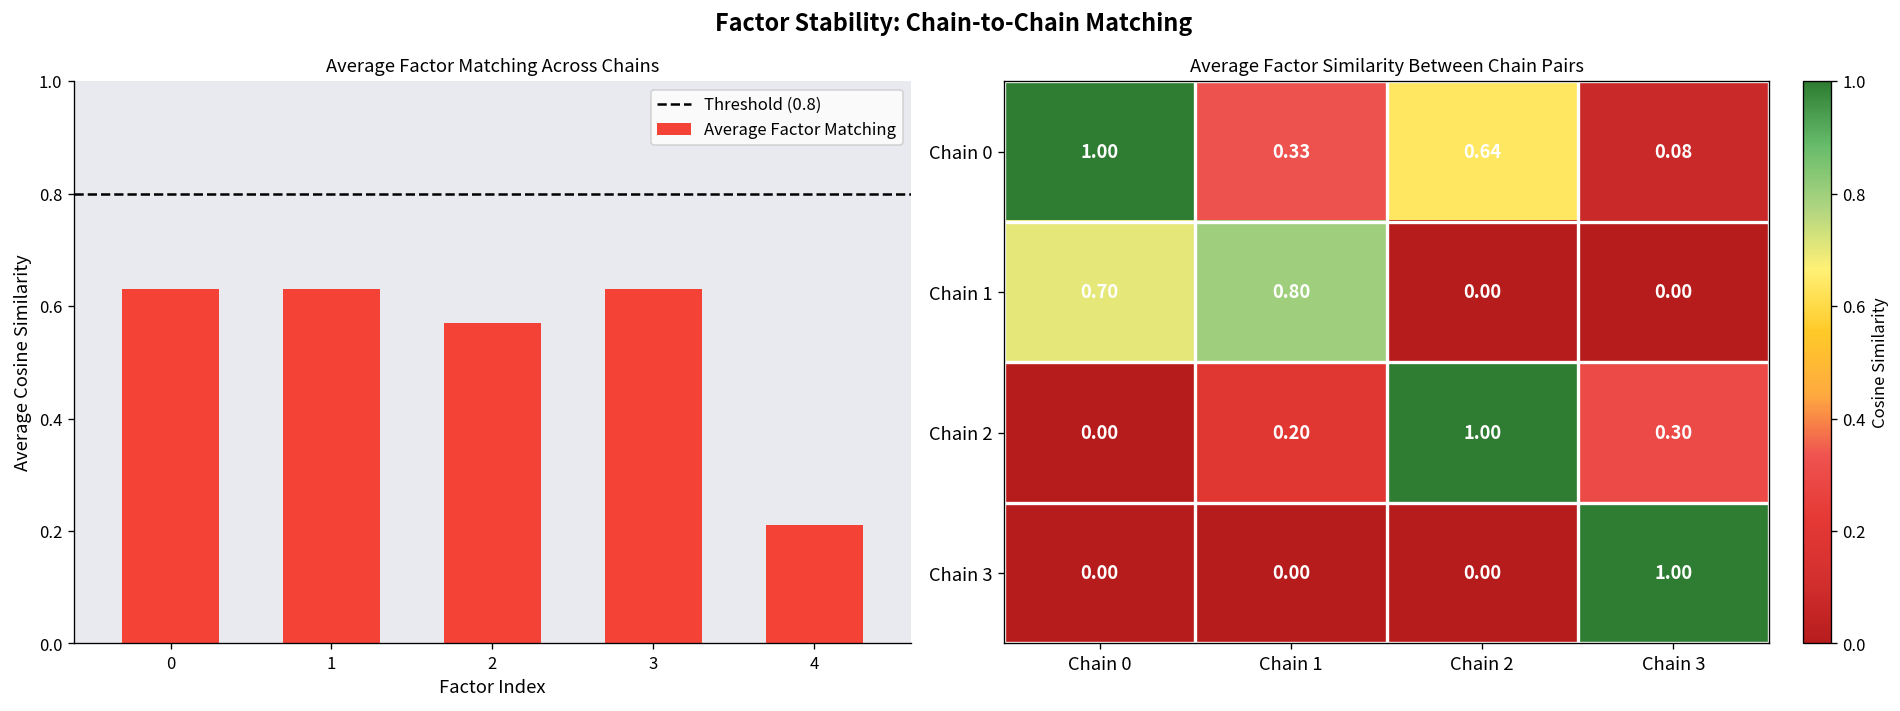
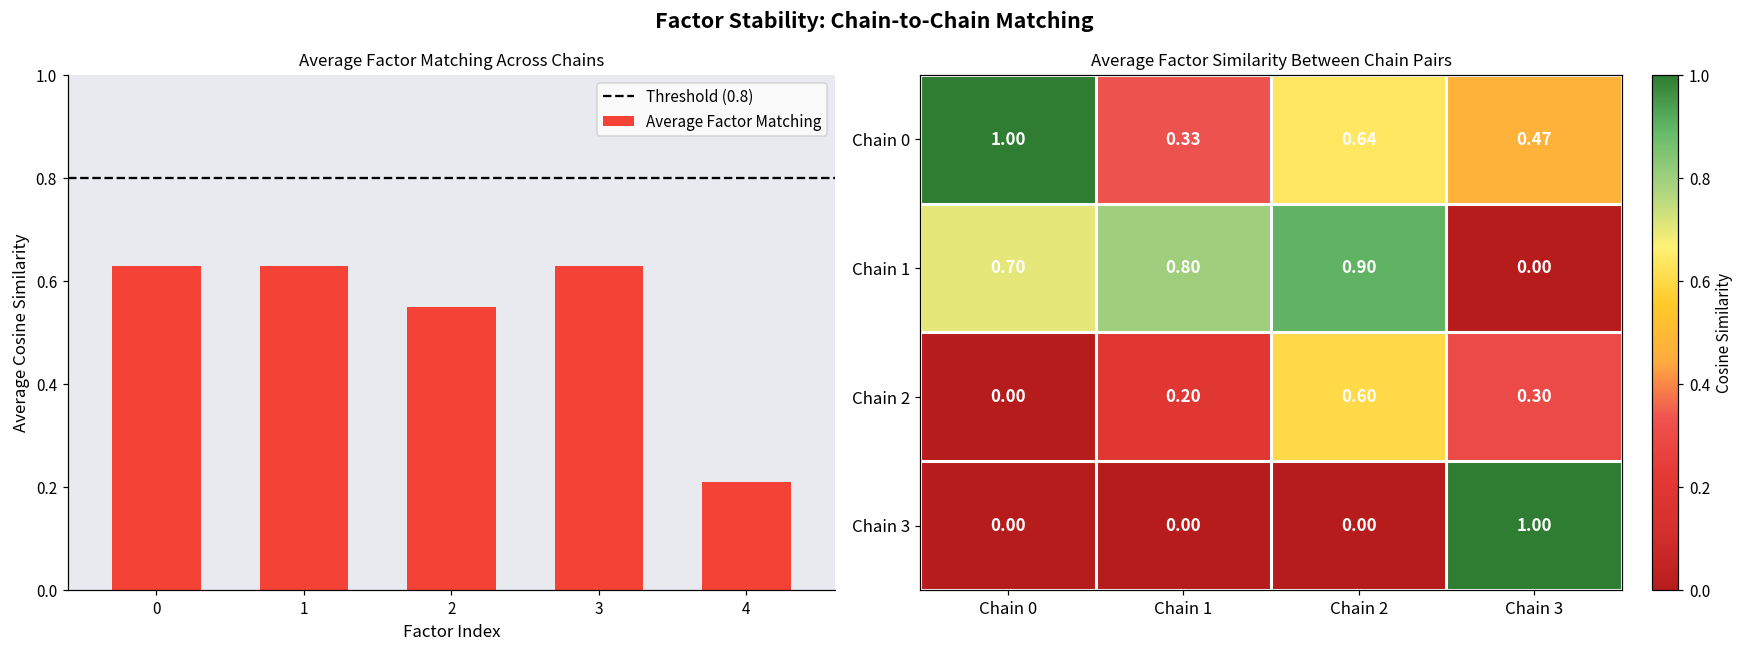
  {
    "Average Factor Matching Across Chains": {
      "0": 0.63,
      "1": 0.63,
-     "2": 0.57,
+     "2": 0.55,
      "3": 0.63,
      "4": 0.21
    },
    "Average Factor Similarity Between Chain Pairs": {
      "Chain 0": {
        "Chain 0": 1.00,
        "Chain 1": 0.33,
        "Chain 2": 0.64,
-       "Chain 3": 0.08
+       "Chain 3": 0.47
      },
      "Chain 1": {
        "Chain 0": 0.70,
        "Chain 1": 0.80,
-       "Chain 2": 0.00,
+       "Chain 2": 0.90,
        "Chain 3": 0.00
      },
      "Chain 2": {
        "Chain 0": 0.00,
        "Chain 1": 0.20,
-       "Chain 2": 1.00,
+       "Chain 2": 0.60,
        "Chain 3": 0.30
      },
      "Chain 3": {
        "Chain 0": 0.00,
        "Chain 1": 0.00,
        "Chain 2": 0.00,
        "Chain 3": 1.00
      }
    }
  }
